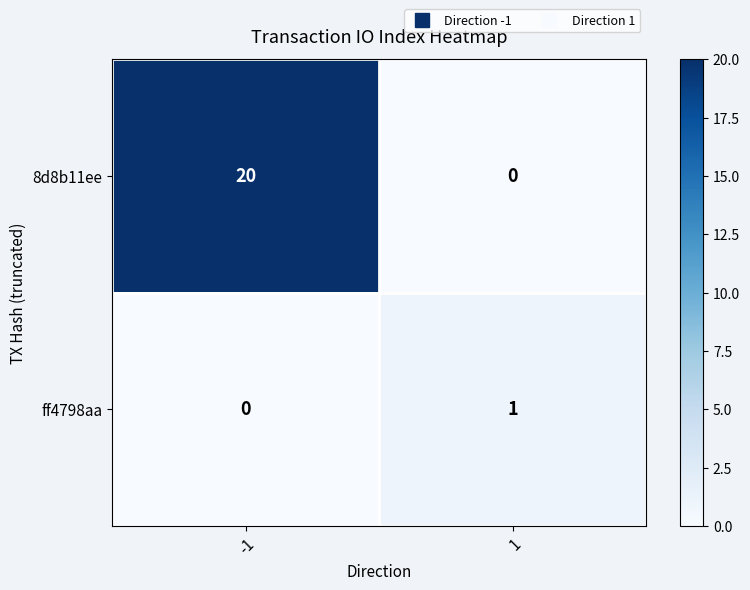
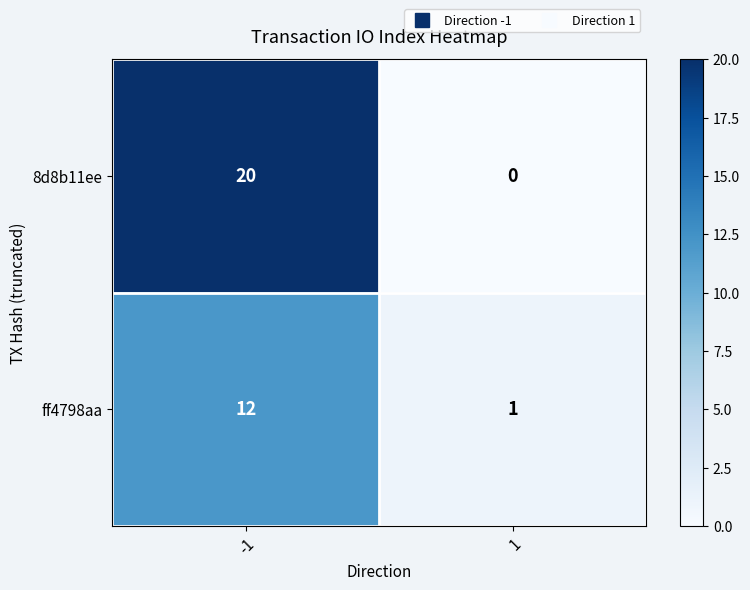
  {
    "8d8b11ee": {
      "-1": 20,
      "1": 0
    },
    "ff4798aa": {
-     "-1": 0,
+     "-1": 12,
      "1": 1
    }
  }
